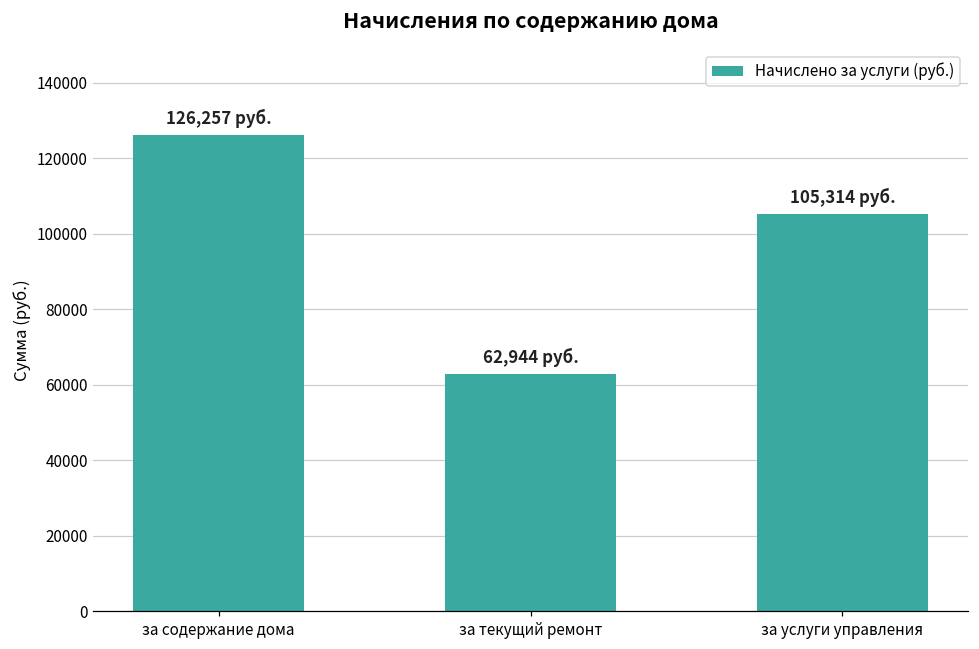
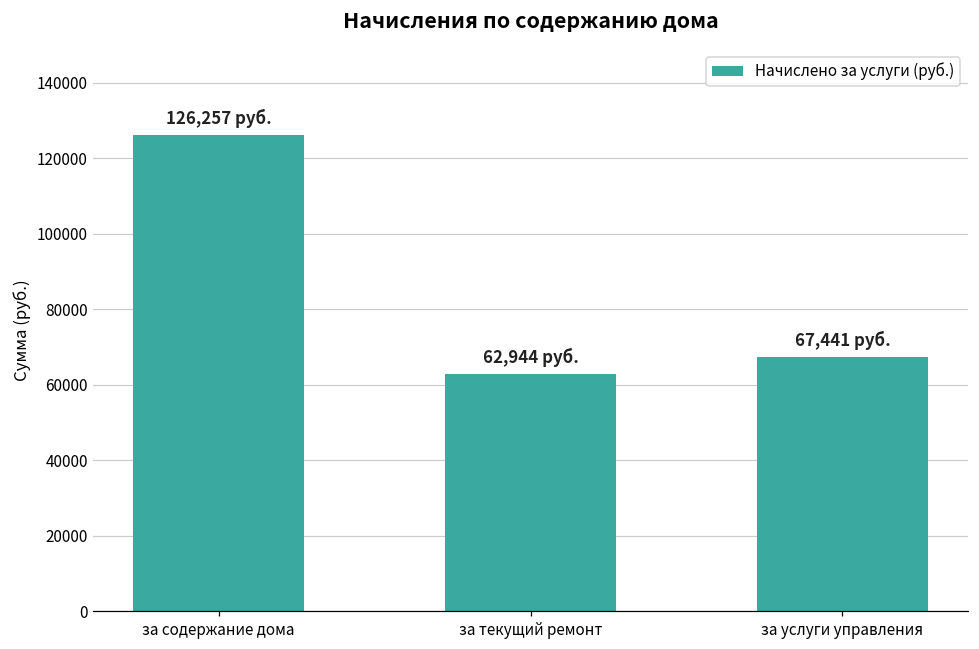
  {
    "за содержание дома": "126,257",
    "за текущий ремонт": "62,944",
-   "за услуги управления": "105,314"
+   "за услуги управления": "67,441"
  }
